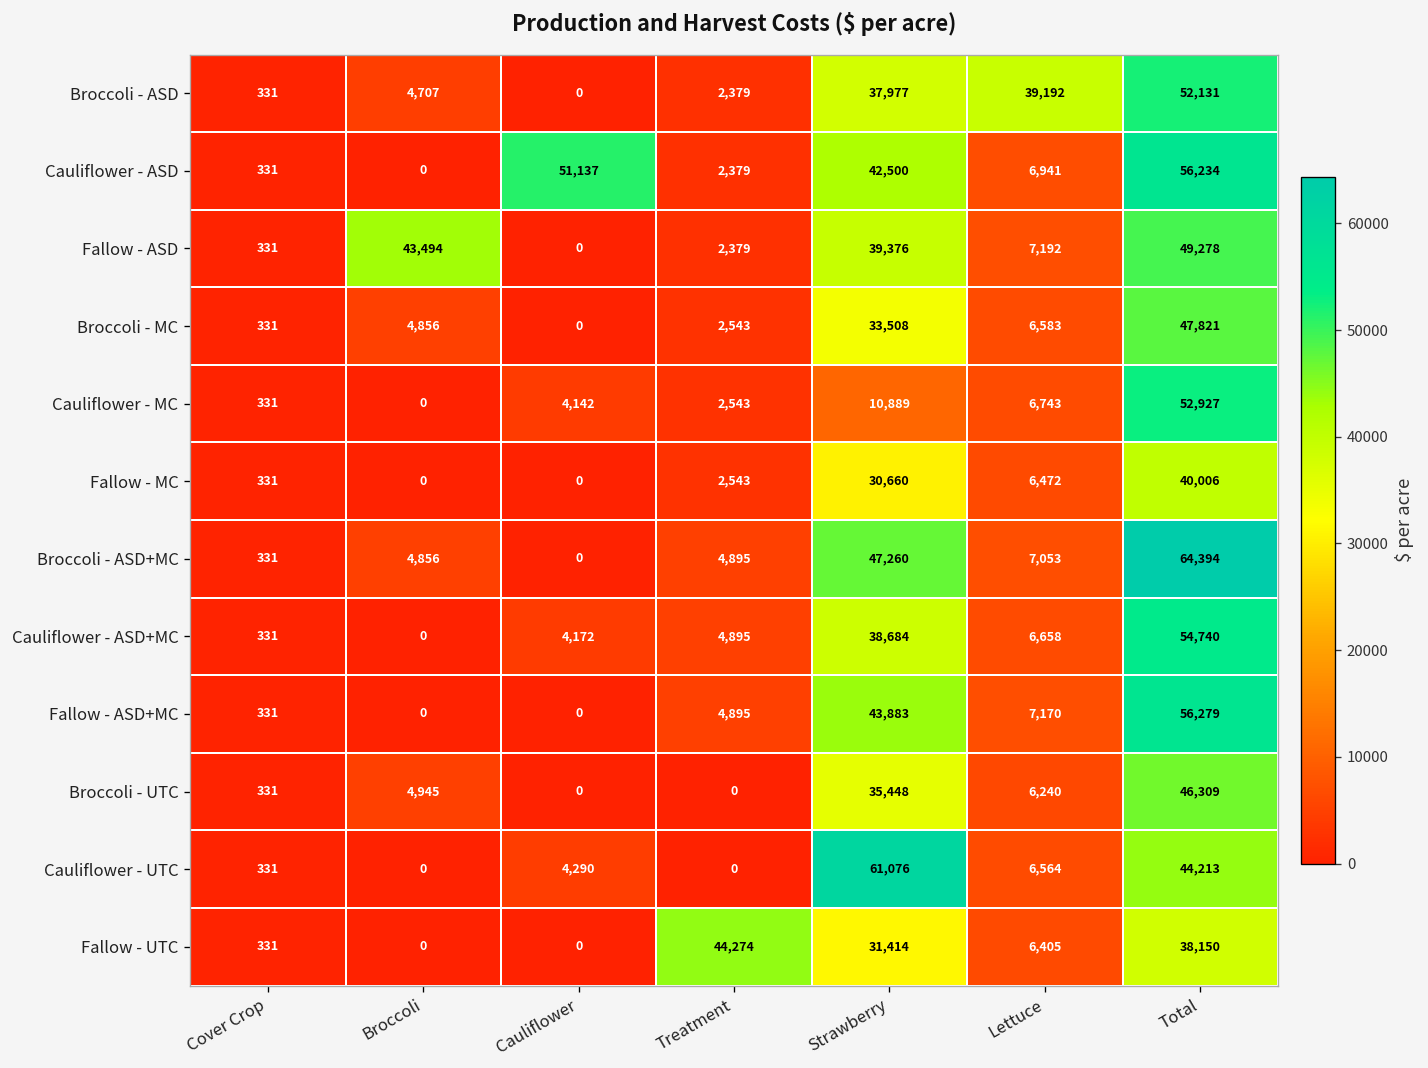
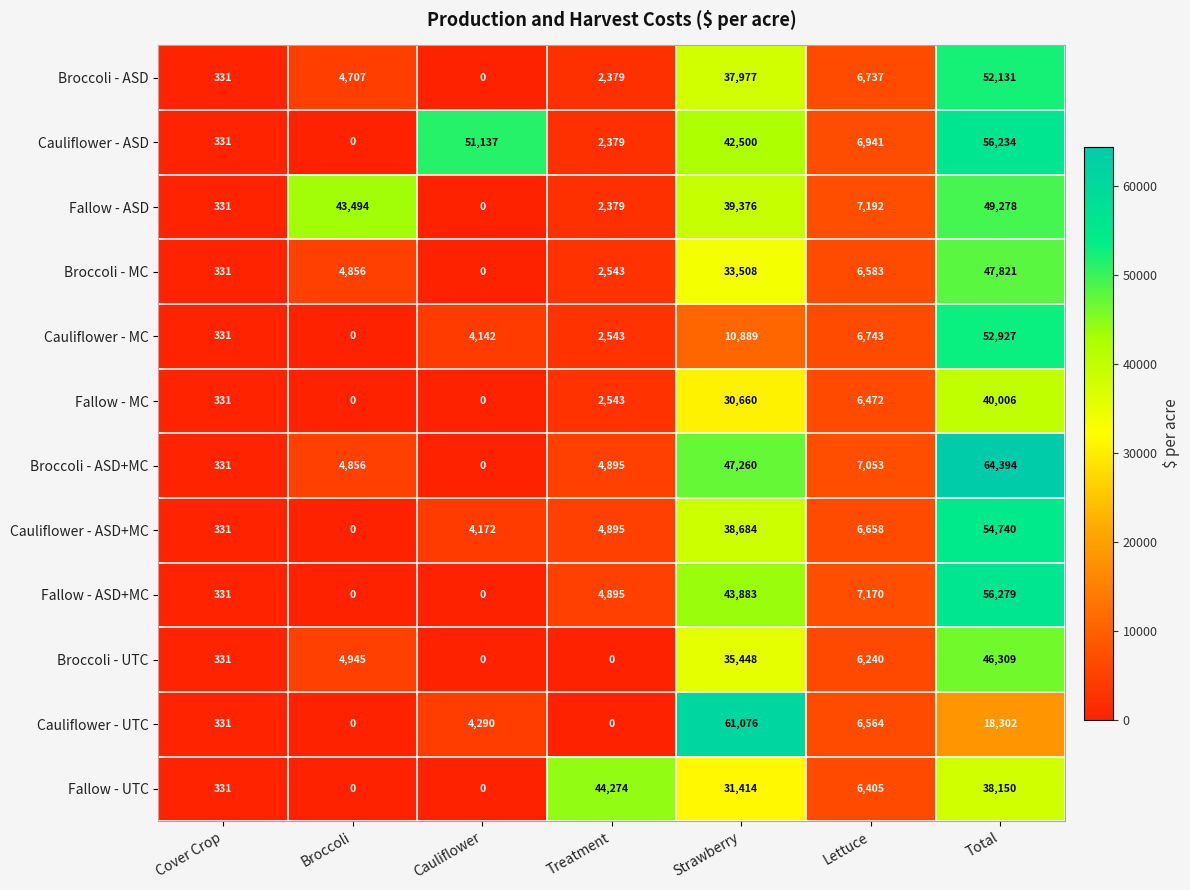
  {
    "Broccoli - ASD": {
      "Cover Crop": "331",
      "Broccoli": "4,707",
      "Cauliflower": "0",
      "Treatment": "2,379",
      "Strawberry": "37,977",
-     "Lettuce": "39,192",
+     "Lettuce": "6,737",
      "Total": "52,131"
    },
    "Cauliflower - ASD": {
      "Cover Crop": "331",
      "Broccoli": "0",
      "Cauliflower": "51,137",
      "Treatment": "2,379",
      "Strawberry": "42,500",
      "Lettuce": "6,941",
      "Total": "56,234"
    },
    "Fallow - ASD": {
      "Cover Crop": "331",
      "Broccoli": "43,494",
      "Cauliflower": "0",
      "Treatment": "2,379",
      "Strawberry": "39,376",
      "Lettuce": "7,192",
      "Total": "49,278"
    },
    "Broccoli - MC": {
      "Cover Crop": "331",
      "Broccoli": "4,856",
      "Cauliflower": "0",
      "Treatment": "2,543",
      "Strawberry": "33,508",
      "Lettuce": "6,583",
      "Total": "47,821"
    },
    "Cauliflower - MC": {
      "Cover Crop": "331",
      "Broccoli": "0",
      "Cauliflower": "4,142",
      "Treatment": "2,543",
      "Strawberry": "10,889",
      "Lettuce": "6,743",
      "Total": "52,927"
    },
    "Fallow - MC": {
      "Cover Crop": "331",
      "Broccoli": "0",
      "Cauliflower": "0",
      "Treatment": "2,543",
      "Strawberry": "30,660",
      "Lettuce": "6,472",
      "Total": "40,006"
    },
    "Broccoli - ASD+MC": {
      "Cover Crop": "331",
      "Broccoli": "4,856",
      "Cauliflower": "0",
      "Treatment": "4,895",
      "Strawberry": "47,260",
      "Lettuce": "7,053",
      "Total": "64,394"
    },
    "Cauliflower - ASD+MC": {
      "Cover Crop": "331",
      "Broccoli": "0",
      "Cauliflower": "4,172",
      "Treatment": "4,895",
      "Strawberry": "38,684",
      "Lettuce": "6,658",
      "Total": "54,740"
    },
    "Fallow - ASD+MC": {
      "Cover Crop": "331",
      "Broccoli": "0",
      "Cauliflower": "0",
      "Treatment": "4,895",
      "Strawberry": "43,883",
      "Lettuce": "7,170",
      "Total": "56,279"
    },
    "Broccoli - UTC": {
      "Cover Crop": "331",
      "Broccoli": "4,945",
      "Cauliflower": "0",
      "Treatment": "0",
      "Strawberry": "35,448",
      "Lettuce": "6,240",
      "Total": "46,309"
    },
    "Cauliflower - UTC": {
      "Cover Crop": "331",
      "Broccoli": "0",
      "Cauliflower": "4,290",
      "Treatment": "0",
      "Strawberry": "61,076",
      "Lettuce": "6,564",
-     "Total": "44,213"
+     "Total": "18,302"
    },
    "Fallow - UTC": {
      "Cover Crop": "331",
      "Broccoli": "0",
      "Cauliflower": "0",
      "Treatment": "44,274",
      "Strawberry": "31,414",
      "Lettuce": "6,405",
      "Total": "38,150"
    }
  }
